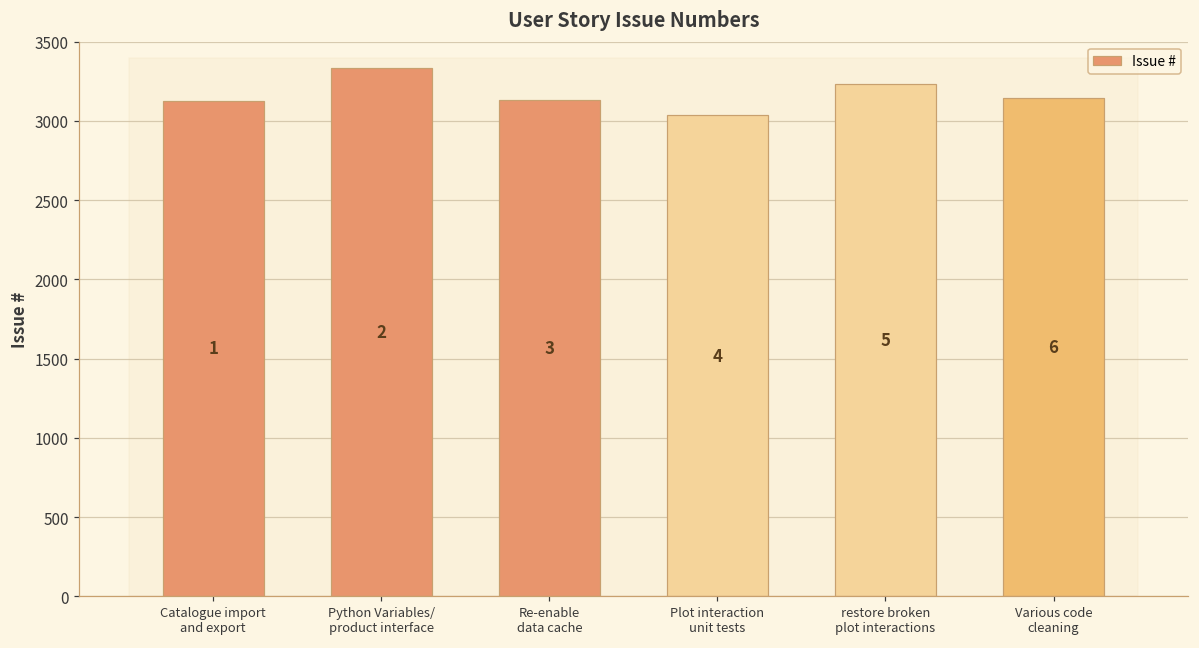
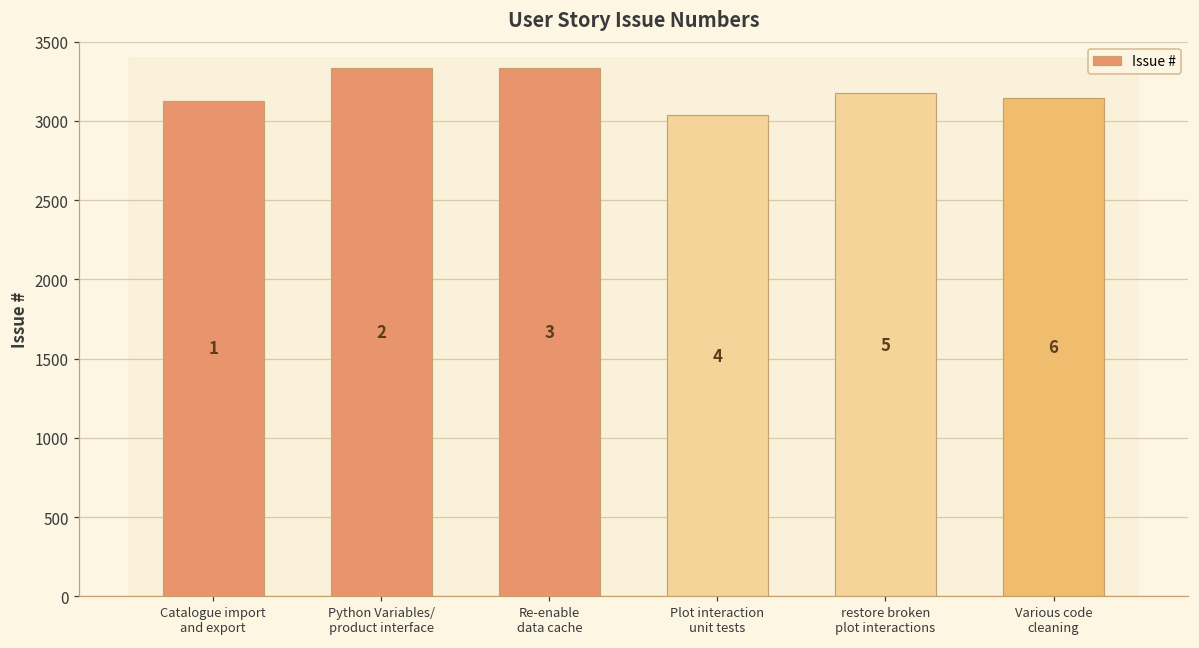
  {
    "Issue #": {
-     "Re-enable data cache": 3130,
-     "restore broken plot interactions": 3240
+     "Re-enable data cache": 3340,
+     "restore broken plot interactions": 3170
    }
  }
